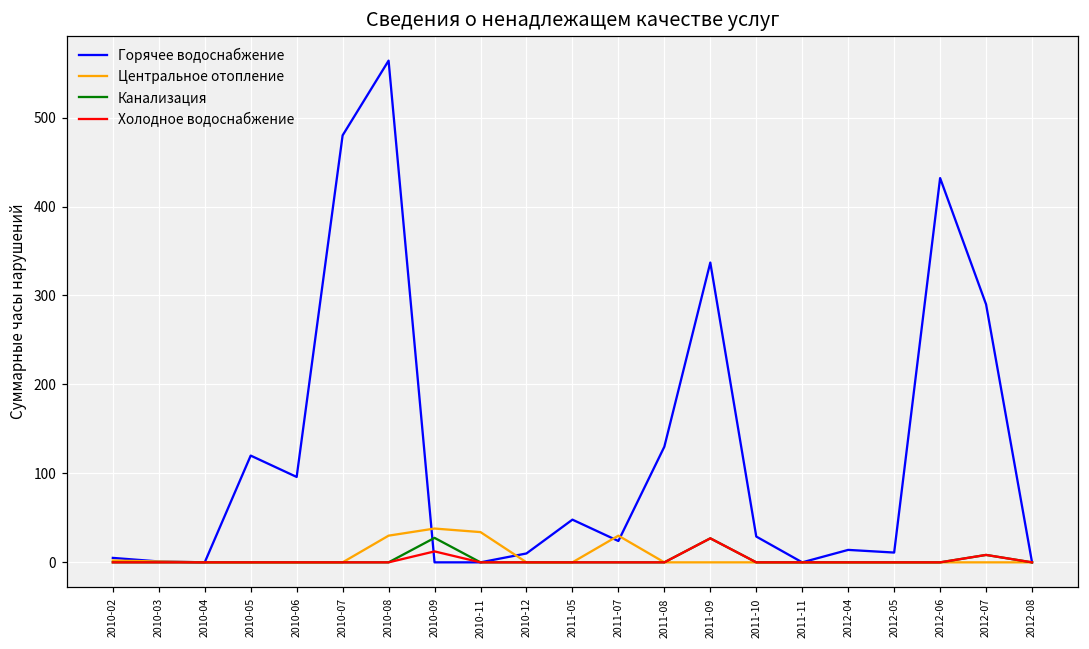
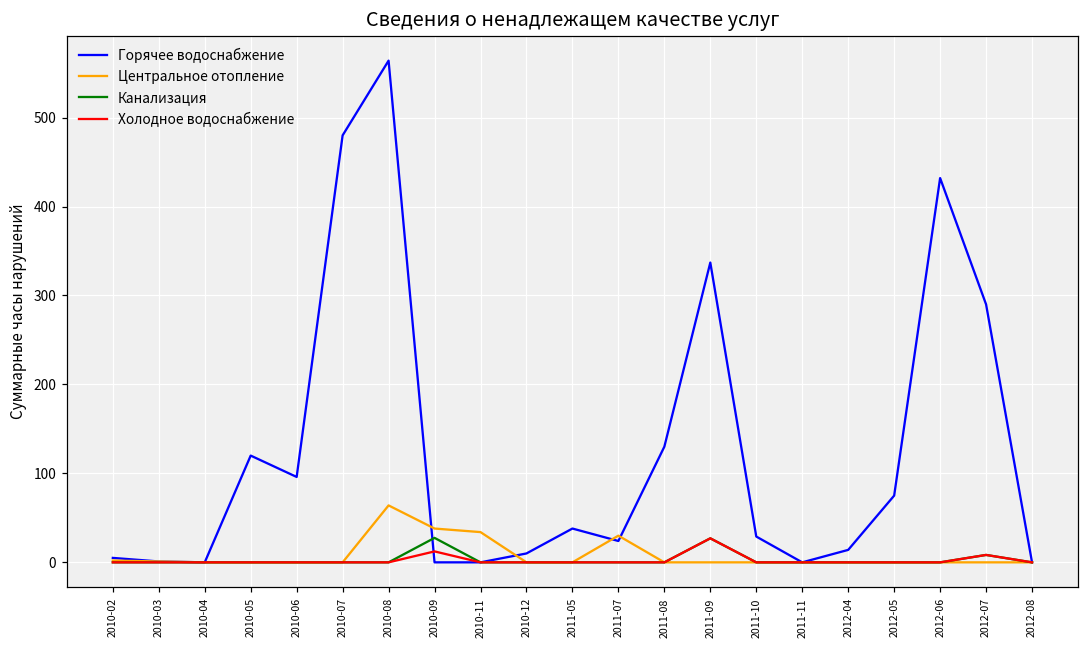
  {
    "Горячее водоснабжение": {
      "2010-05": 120,
      "2010-06": 100,
      "2010-07": 480,
      "2010-08": 560,
      "2010-09": 0,
      "2010-12": 10,
-     "2011-05": 50,
+     "2011-05": 40,
      "2011-07": 20,
      "2011-08": 130,
      "2011-09": 340,
      "2011-10": 30,
      "2012-04": 10,
-     "2012-05": 10,
+     "2012-05": 80,
      "2012-06": 430,
      "2012-07": 290
    },
    "Центральное отопление": {
-     "2010-08": 30,
+     "2010-08": 60,
      "2010-09": 40,
      "2010-11": 30,
      "2011-07": 30,
      "2011-09": 0,
      "2012-07": 0
    },
    "Канализация": {
      "2010-09": 30
    },
    "Холодное водоснабжение": {
      "2010-09": 10
    }
  }
